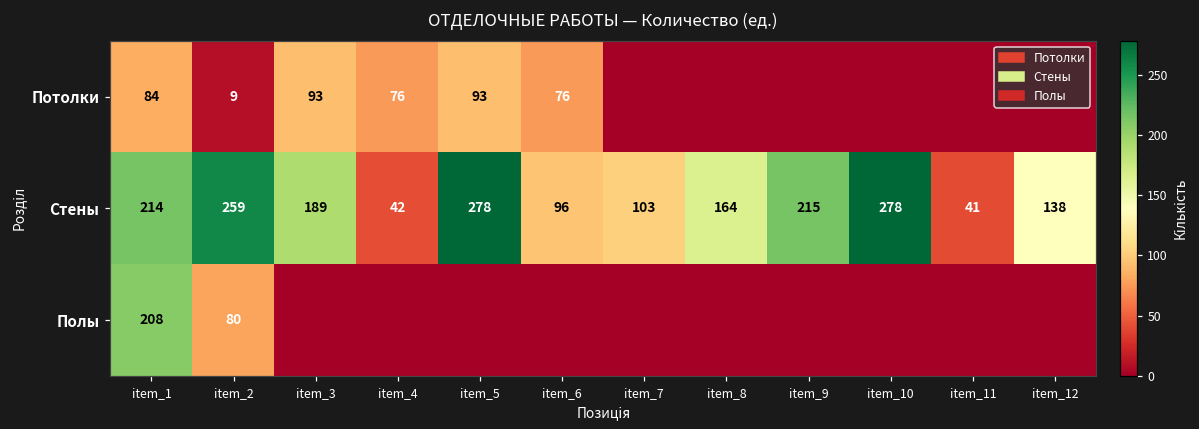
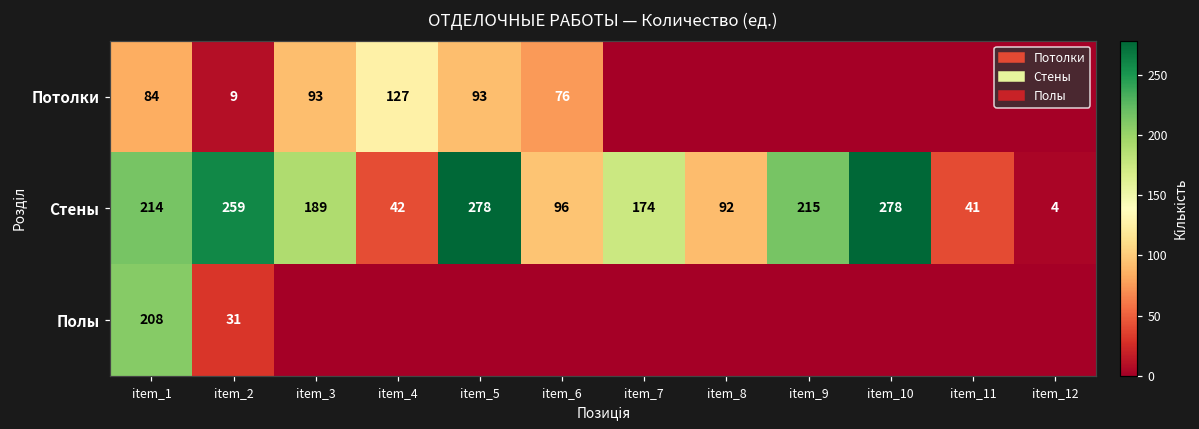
  {
    "Потолки": {
      "item_1": 84,
      "item_2": 9,
      "item_3": 93,
-     "item_4": 76,
+     "item_4": 127,
      "item_5": 93,
      "item_6": 76
    },
    "Стены": {
      "item_1": 214,
      "item_2": 259,
      "item_3": 189,
      "item_4": 42,
      "item_5": 278,
      "item_6": 96,
-     "item_7": 103,
-     "item_8": 164,
+     "item_7": 174,
+     "item_8": 92,
      "item_9": 215,
      "item_10": 278,
      "item_11": 41,
-     "item_12": 138
+     "item_12": 4
    },
    "Полы": {
      "item_1": 208,
-     "item_2": 80
+     "item_2": 31
    }
  }
